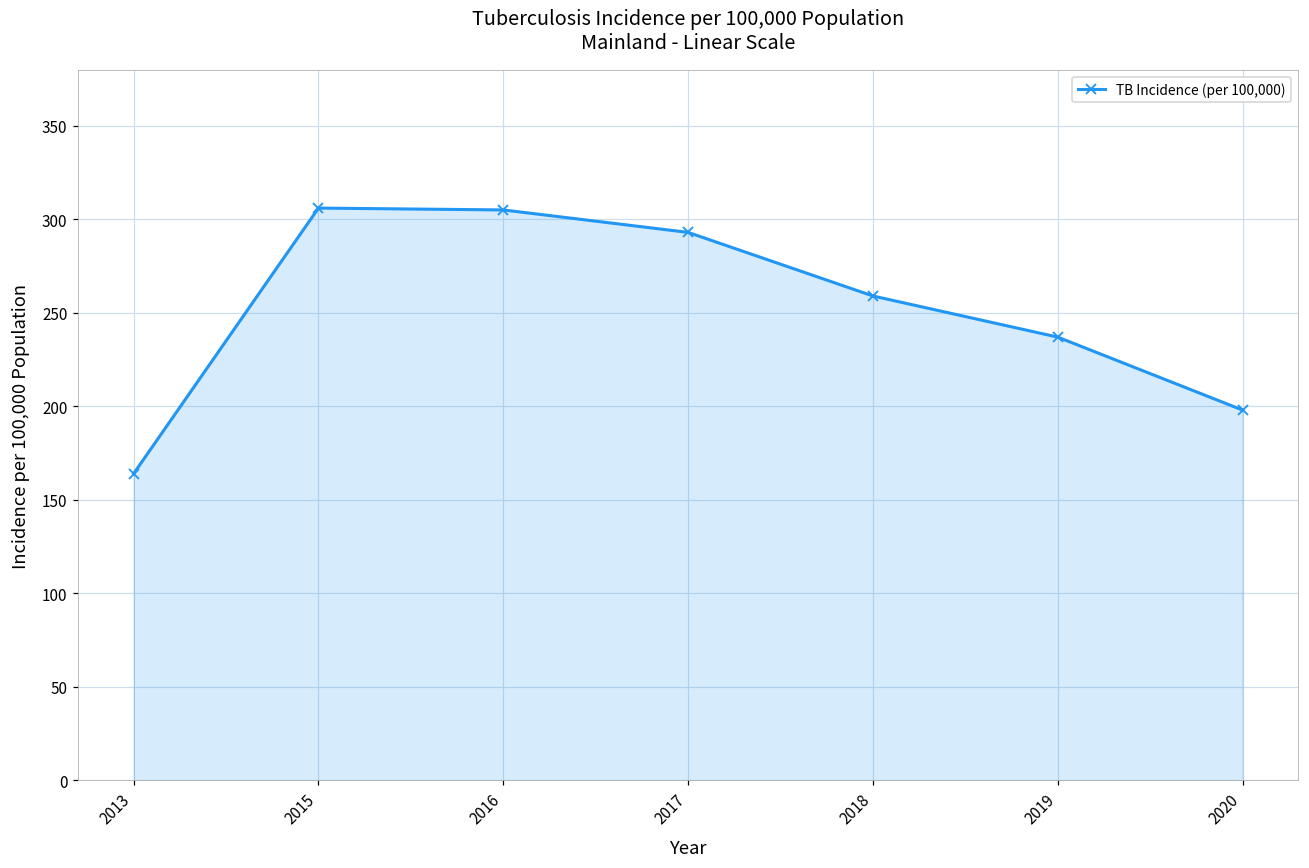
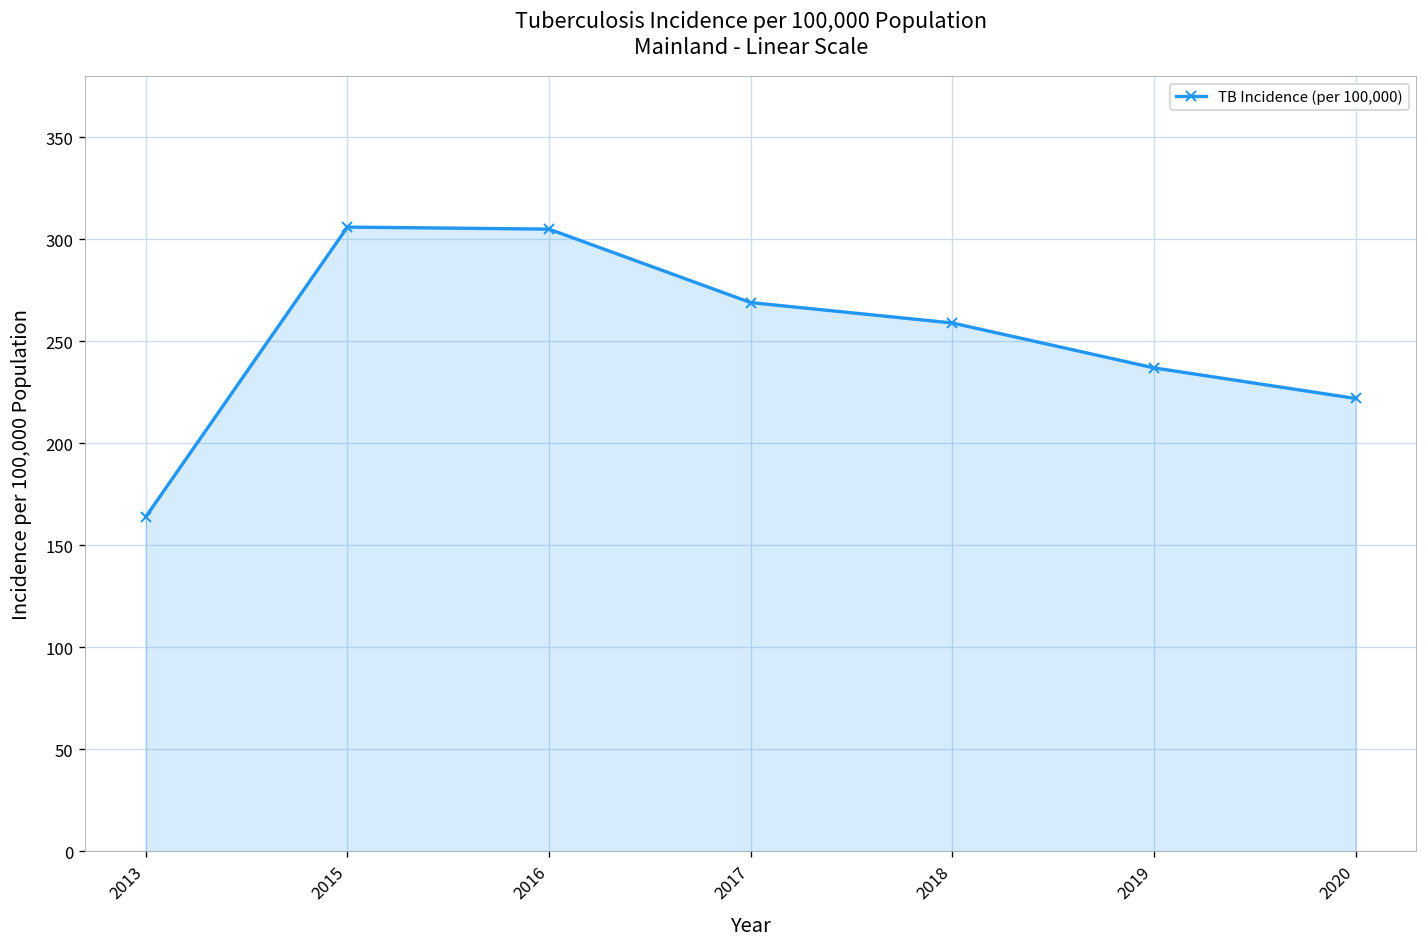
  {
    "2013": 164,
    "2015": 306,
    "2016": 305,
-   "2017": 293,
+   "2017": 269,
    "2018": 259,
    "2019": 237,
-   "2020": 198
+   "2020": 222
  }
